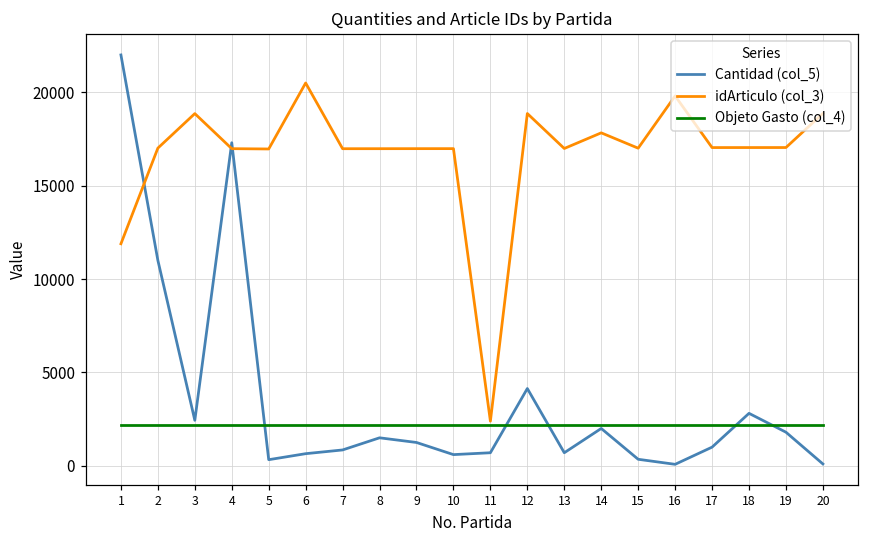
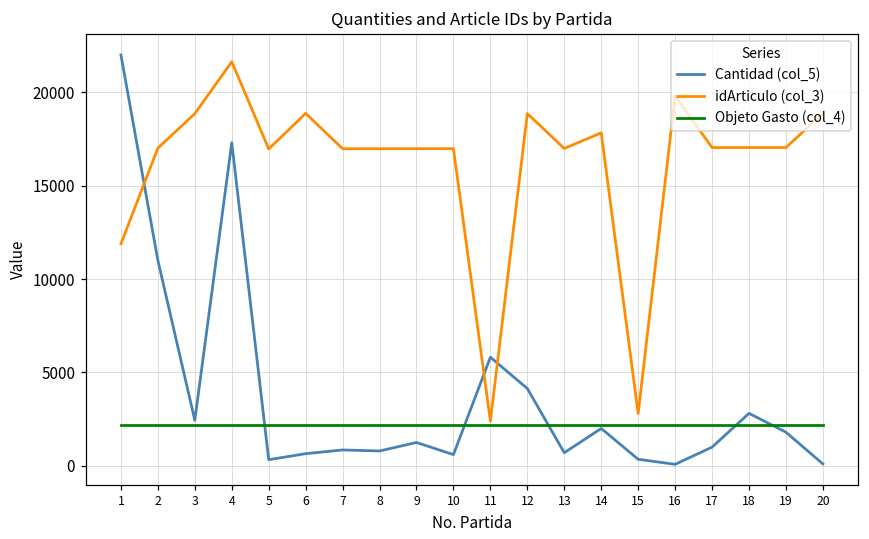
  {
    "Cantidad (col_5)": {
      "1": 22000,
      "2": 11000,
      "3": 2400,
      "4": 17300,
      "5": 300,
      "6": 700,
      "7": 900,
-     "8": 1500,
+     "8": 800,
      "9": 1300,
      "10": 600,
-     "11": 700,
+     "11": 5800,
      "12": 4100,
      "13": 700,
      "14": 2000,
      "15": 400,
      "16": 100,
      "17": 1000,
      "18": 2800,
      "19": 1800,
      "20": 100
    },
    "idArticulo (col_3)": {
      "1": 11900,
      "2": 17000,
      "3": 18900,
-     "4": 17000,
+     "4": 21600,
      "5": 17000,
-     "6": 20500,
+     "6": 18900,
      "7": 17000,
      "8": 17000,
      "9": 17000,
      "10": 17000,
      "11": 2400,
      "12": 18900,
      "13": 17000,
      "14": 17800,
-     "15": 17000,
+     "15": 2800,
      "17": 17000,
      "18": 17000,
      "19": 17000
    },
    "Objeto Gasto (col_4)": {
      "1": 2200,
      "2": 2200,
      "3": 2200,
      "4": 2200,
      "5": 2200,
      "6": 2200,
      "7": 2200,
      "8": 2200,
      "9": 2200,
      "10": 2200,
      "11": 2200,
      "12": 2200,
      "13": 2200,
      "14": 2200,
      "15": 2200,
      "16": 2200,
      "17": 2200,
      "18": 2200,
      "19": 2200,
      "20": 2200
    }
  }
